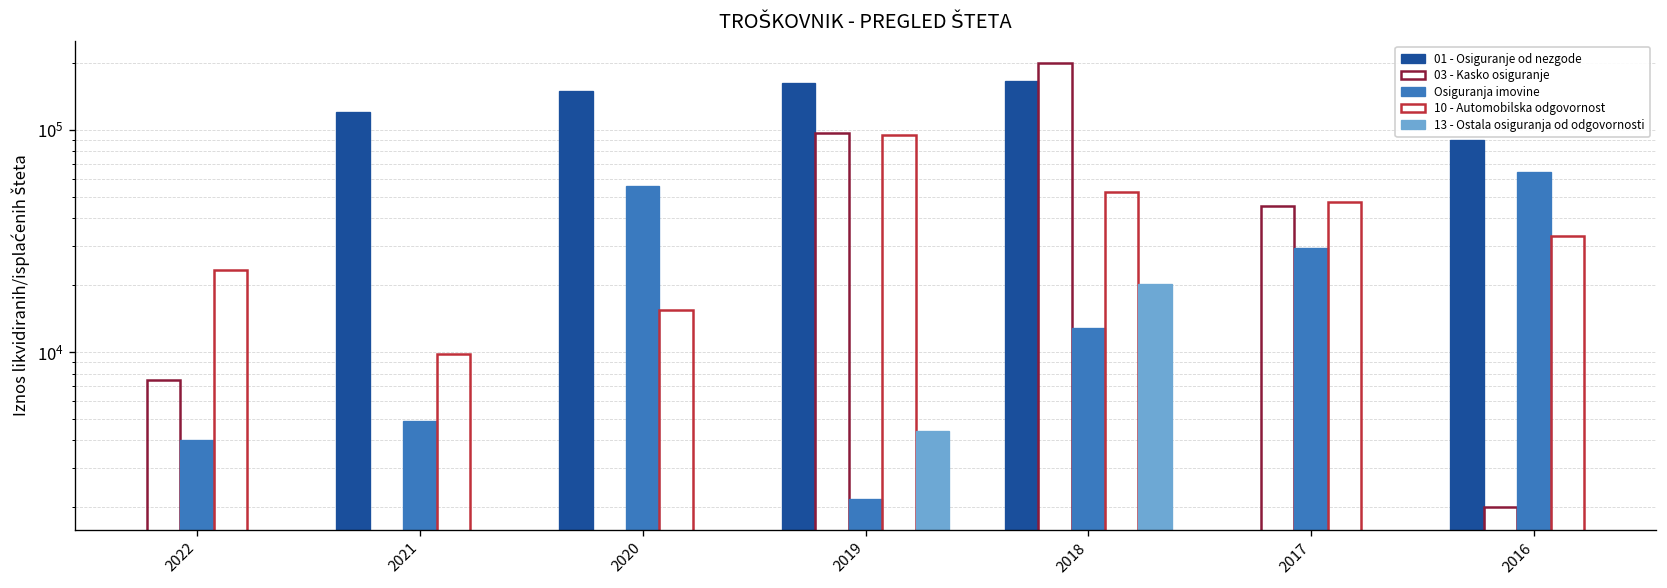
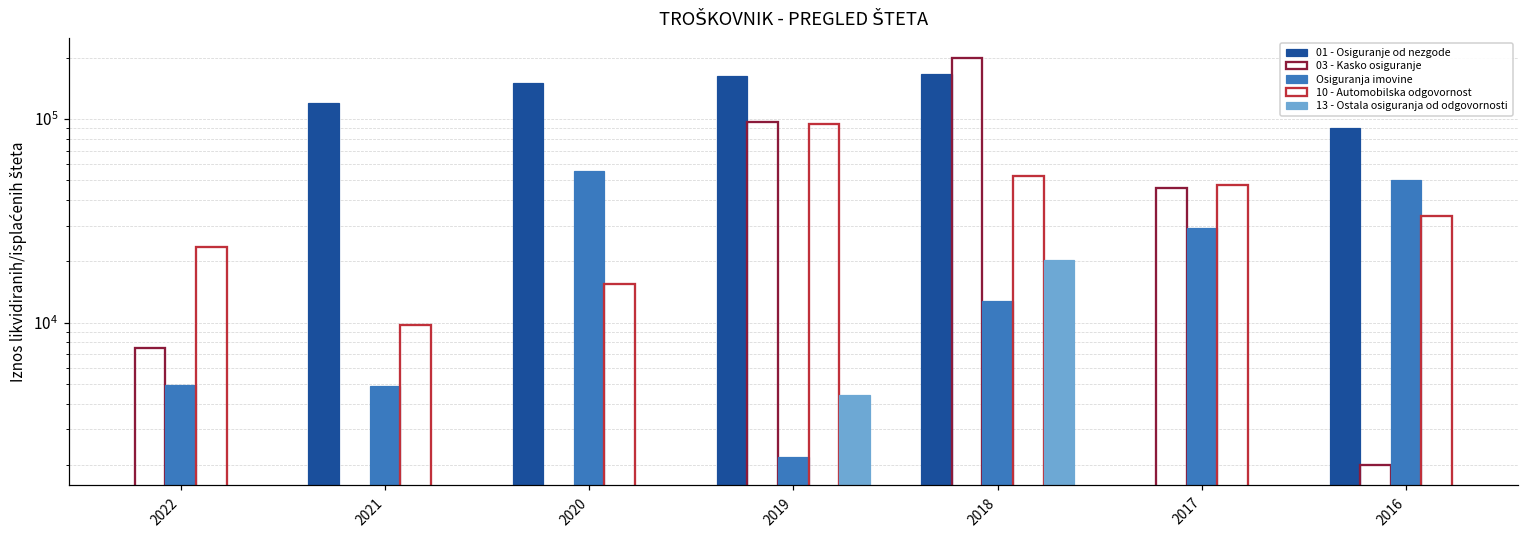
  {
    "Osiguranja imovine": {
-     "2022": 4000,
+     "2022": 5000,
      "2021": 4900,
      "2020": 56000,
      "2019": 2200,
      "2018": 13000,
      "2017": 29000,
-     "2016": 65000
+     "2016": 50000
    }
  }
